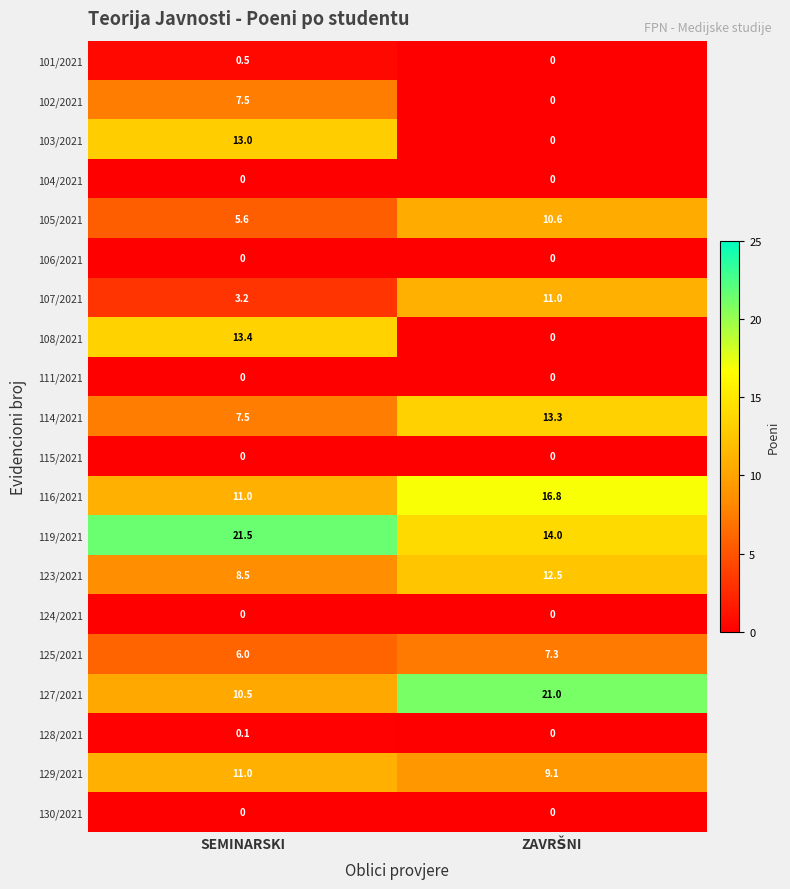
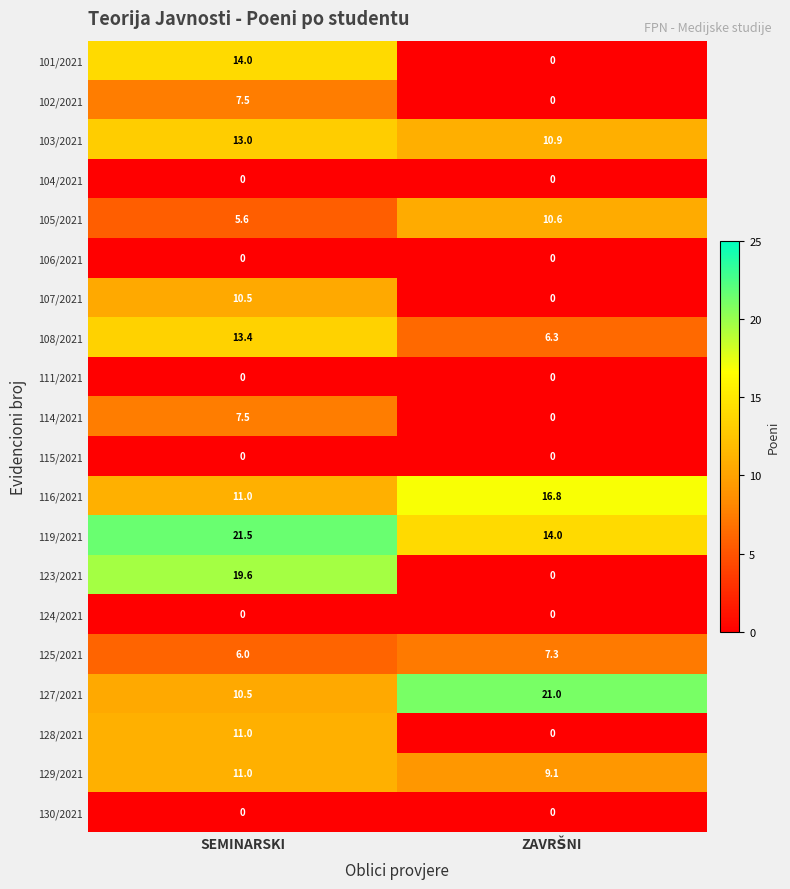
  {
    "101/2021": {
-     "SEMINARSKI": 0.5,
+     "SEMINARSKI": 14.0,
      "ZAVRŠNI": 0
    },
    "102/2021": {
      "SEMINARSKI": 7.5,
      "ZAVRŠNI": 0
    },
    "103/2021": {
      "SEMINARSKI": 13.0,
-     "ZAVRŠNI": 0
+     "ZAVRŠNI": 10.9
    },
    "104/2021": {
      "SEMINARSKI": 0,
      "ZAVRŠNI": 0
    },
    "105/2021": {
      "SEMINARSKI": 5.6,
      "ZAVRŠNI": 10.6
    },
    "106/2021": {
      "SEMINARSKI": 0,
      "ZAVRŠNI": 0
    },
    "107/2021": {
-     "SEMINARSKI": 3.2,
-     "ZAVRŠNI": 11.0
+     "SEMINARSKI": 10.5,
+     "ZAVRŠNI": 0
    },
    "108/2021": {
      "SEMINARSKI": 13.4,
-     "ZAVRŠNI": 0
+     "ZAVRŠNI": 6.3
    },
    "111/2021": {
      "SEMINARSKI": 0,
      "ZAVRŠNI": 0
    },
    "114/2021": {
      "SEMINARSKI": 7.5,
-     "ZAVRŠNI": 13.3
+     "ZAVRŠNI": 0
    },
    "115/2021": {
      "SEMINARSKI": 0,
      "ZAVRŠNI": 0
    },
    "116/2021": {
      "SEMINARSKI": 11.0,
      "ZAVRŠNI": 16.8
    },
    "119/2021": {
      "SEMINARSKI": 21.5,
      "ZAVRŠNI": 14.0
    },
    "123/2021": {
-     "SEMINARSKI": 8.5,
-     "ZAVRŠNI": 12.5
+     "SEMINARSKI": 19.6,
+     "ZAVRŠNI": 0
    },
    "124/2021": {
      "SEMINARSKI": 0,
      "ZAVRŠNI": 0
    },
    "125/2021": {
      "SEMINARSKI": 6.0,
      "ZAVRŠNI": 7.3
    },
    "127/2021": {
      "SEMINARSKI": 10.5,
      "ZAVRŠNI": 21.0
    },
    "128/2021": {
-     "SEMINARSKI": 0.1,
+     "SEMINARSKI": 11.0,
      "ZAVRŠNI": 0
    },
    "129/2021": {
      "SEMINARSKI": 11.0,
      "ZAVRŠNI": 9.1
    },
    "130/2021": {
      "SEMINARSKI": 0,
      "ZAVRŠNI": 0
    }
  }
